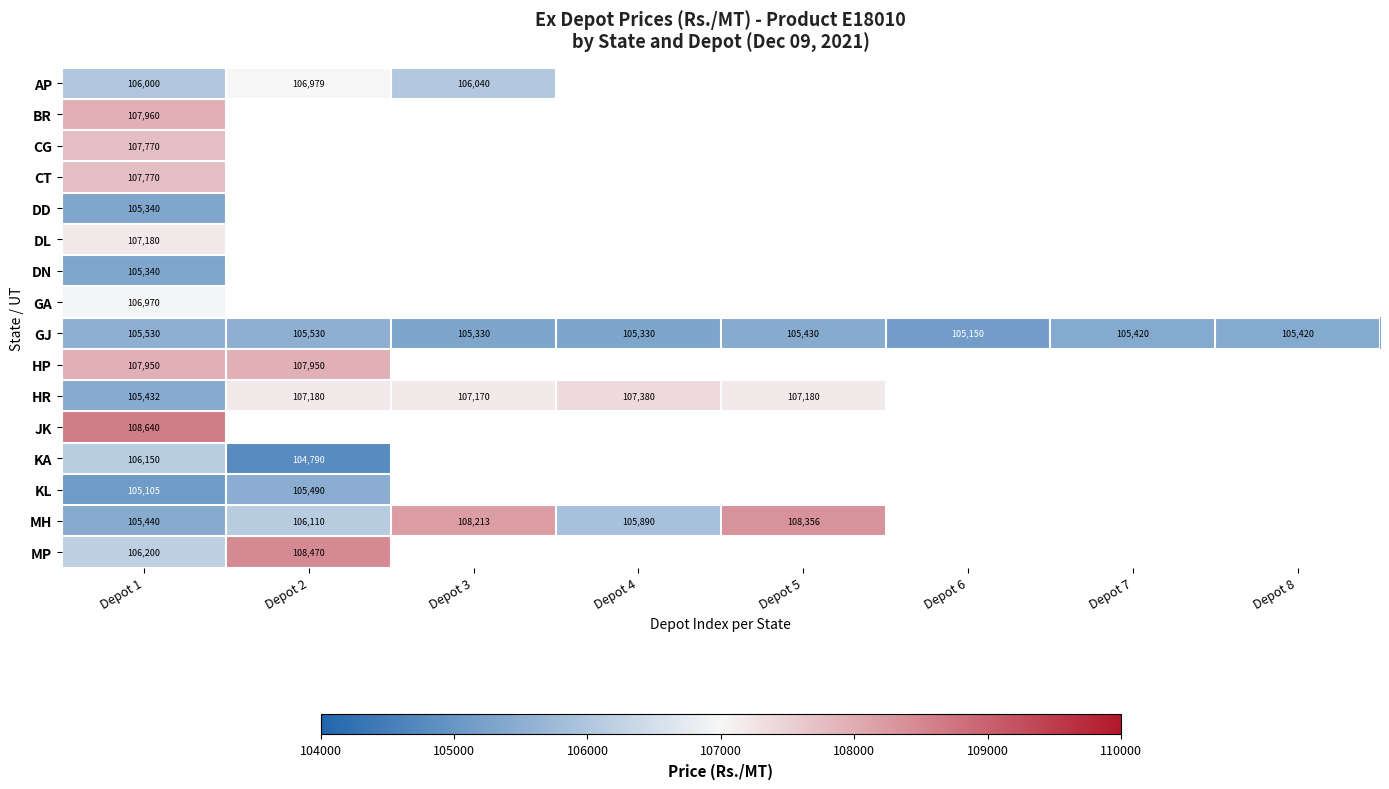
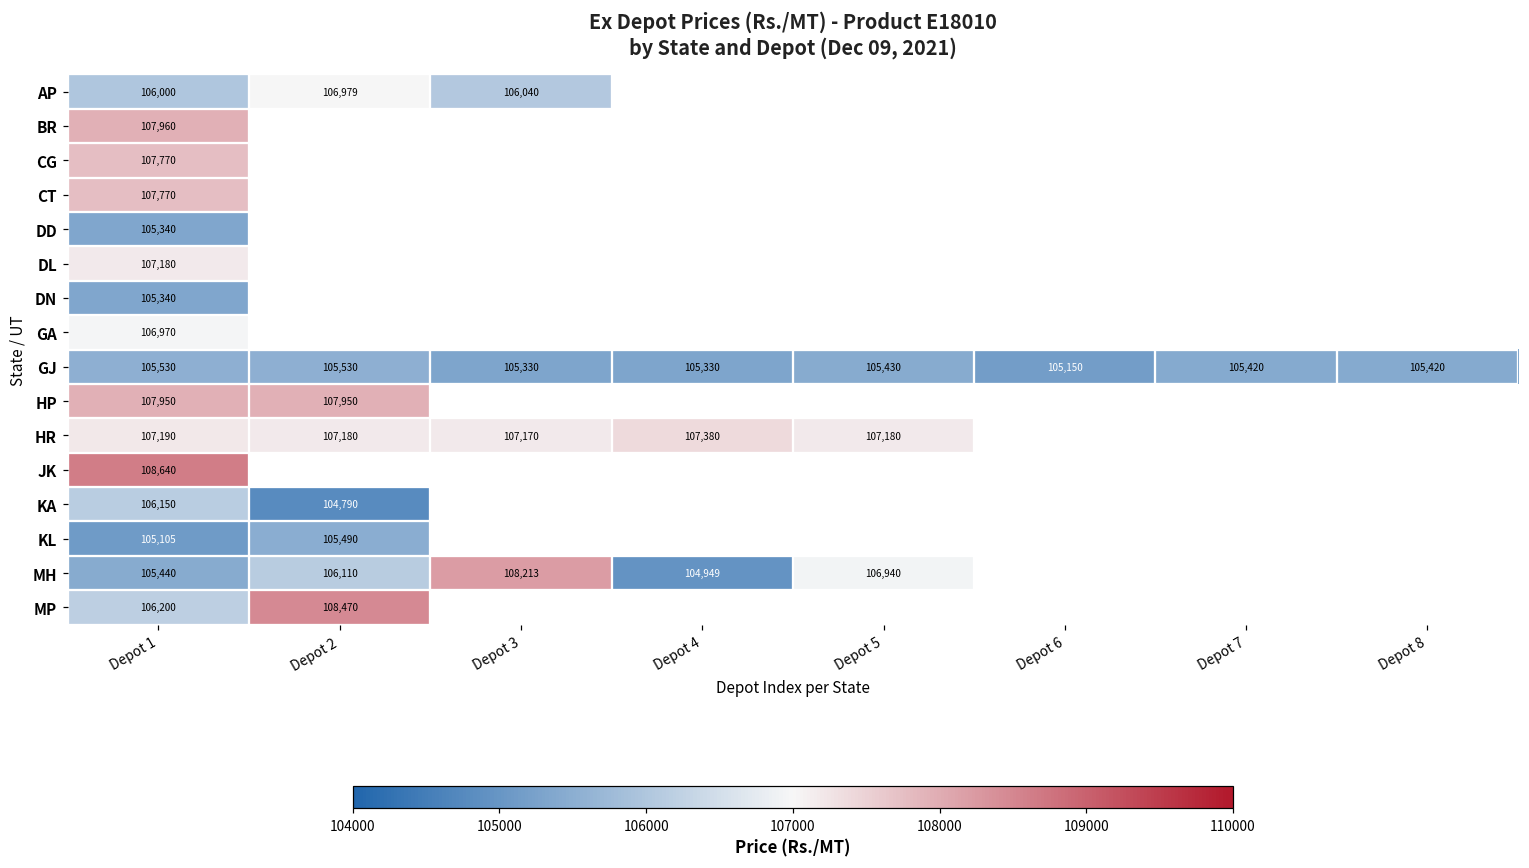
  {
    "AP": {
      "Depot 1": "106,000",
      "Depot 2": "106,979",
      "Depot 3": "106,040"
    },
    "BR": {
      "Depot 1": "107,960"
    },
    "CG": {
      "Depot 1": "107,770"
    },
    "CT": {
      "Depot 1": "107,770"
    },
    "DD": {
      "Depot 1": "105,340"
    },
    "DL": {
      "Depot 1": "107,180"
    },
    "DN": {
      "Depot 1": "105,340"
    },
    "GA": {
      "Depot 1": "106,970"
    },
    "GJ": {
      "Depot 1": "105,530",
      "Depot 2": "105,530",
      "Depot 3": "105,330",
      "Depot 4": "105,330",
      "Depot 5": "105,430",
      "Depot 6": "105,150",
      "Depot 7": "105,420",
      "Depot 8": "105,420"
    },
    "HP": {
      "Depot 1": "107,950",
      "Depot 2": "107,950"
    },
    "HR": {
-     "Depot 1": "105,432",
+     "Depot 1": "107,190",
      "Depot 2": "107,180",
      "Depot 3": "107,170",
      "Depot 4": "107,380",
      "Depot 5": "107,180"
    },
    "JK": {
      "Depot 1": "108,640"
    },
    "KA": {
      "Depot 1": "106,150",
      "Depot 2": "104,790"
    },
    "KL": {
      "Depot 1": "105,105",
      "Depot 2": "105,490"
    },
    "MH": {
      "Depot 1": "105,440",
      "Depot 2": "106,110",
      "Depot 3": "108,213",
-     "Depot 4": "105,890",
-     "Depot 5": "108,356"
+     "Depot 4": "104,949",
+     "Depot 5": "106,940"
    },
    "MP": {
      "Depot 1": "106,200",
      "Depot 2": "108,470"
    }
  }
